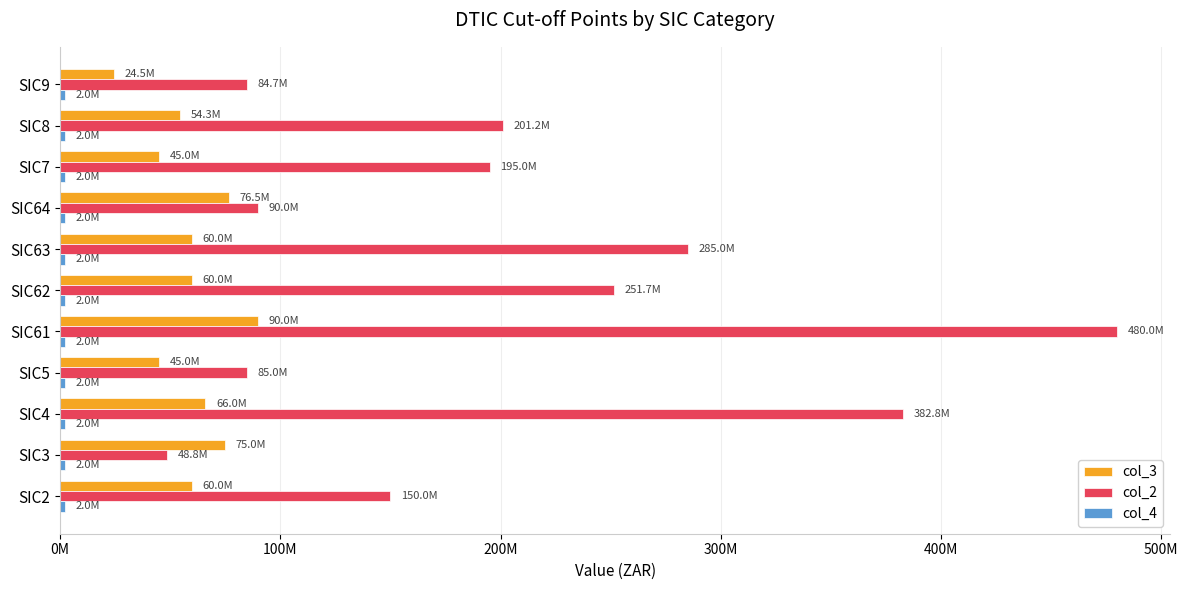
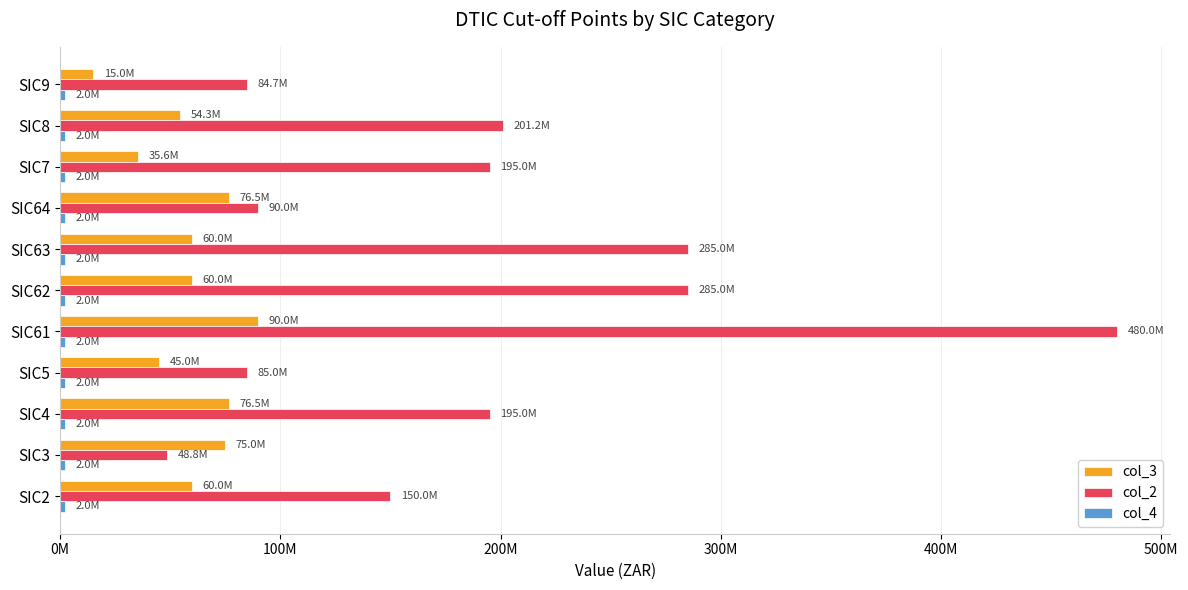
  {
    "col_3": {
-     "SIC9": "24.5M",
+     "SIC9": "15.0M",
      "SIC8": "54.3M",
-     "SIC7": "45.0M",
+     "SIC7": "35.6M",
      "SIC64": "76.5M",
      "SIC63": "60.0M",
      "SIC62": "60.0M",
      "SIC61": "90.0M",
      "SIC5": "45.0M",
-     "SIC4": "66.0M",
+     "SIC4": "76.5M",
      "SIC3": "75.0M",
      "SIC2": "60.0M"
    },
    "col_2": {
      "SIC9": "84.7M",
      "SIC8": "201.2M",
      "SIC7": "195.0M",
      "SIC64": "90.0M",
      "SIC63": "285.0M",
-     "SIC62": "251.7M",
+     "SIC62": "285.0M",
      "SIC61": "480.0M",
      "SIC5": "85.0M",
-     "SIC4": "382.8M",
+     "SIC4": "195.0M",
      "SIC3": "48.8M",
      "SIC2": "150.0M"
    },
    "col_4": {
      "SIC9": "2.0M",
      "SIC8": "2.0M",
      "SIC7": "2.0M",
      "SIC64": "2.0M",
      "SIC63": "2.0M",
      "SIC62": "2.0M",
      "SIC61": "2.0M",
      "SIC5": "2.0M",
      "SIC4": "2.0M",
      "SIC3": "2.0M",
      "SIC2": "2.0M"
    }
  }
